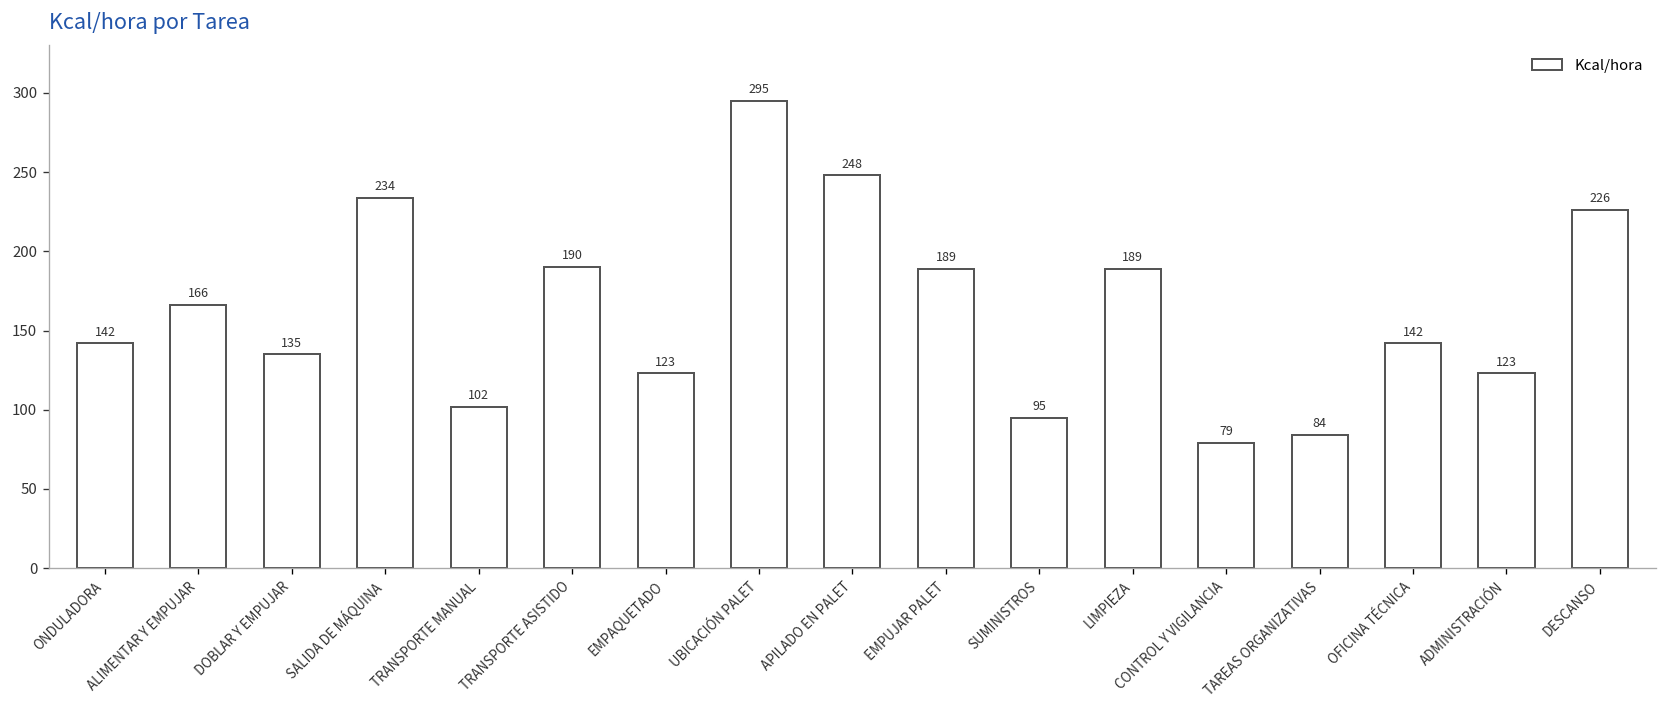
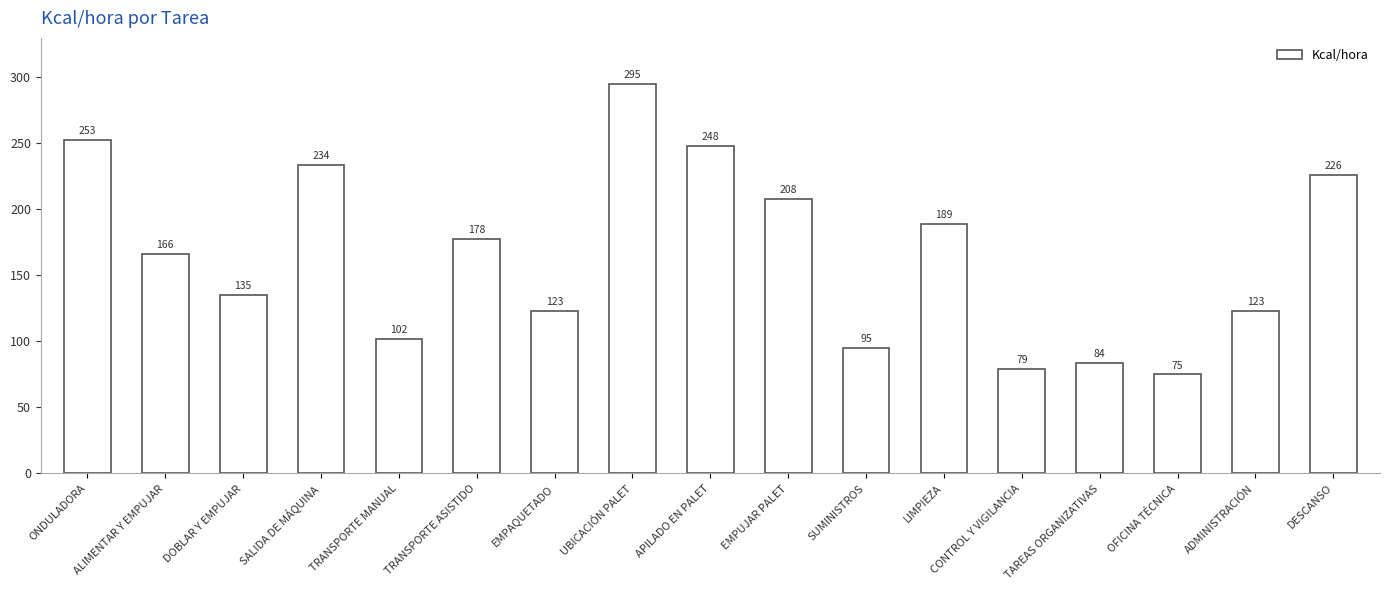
  {
-   "ONDULADORA": 142,
+   "ONDULADORA": 253,
    "ALIMENTAR Y EMPUJAR": 166,
    "DOBLAR Y EMPUJAR": 135,
    "SALIDA DE MÁQUINA": 234,
    "TRANSPORTE MANUAL": 102,
-   "TRANSPORTE ASISTIDO": 190,
+   "TRANSPORTE ASISTIDO": 178,
    "EMPAQUETADO": 123,
    "UBICACIÓN PALET": 295,
    "APILADO EN PALET": 248,
-   "EMPUJAR PALET": 189,
+   "EMPUJAR PALET": 208,
    "SUMINISTROS": 95,
    "LIMPIEZA": 189,
    "CONTROL Y VIGILANCIA": 79,
    "TAREAS ORGANIZATIVAS": 84,
-   "OFICINA TÉCNICA": 142,
+   "OFICINA TÉCNICA": 75,
    "ADMINISTRACIÓN": 123,
    "DESCANSO": 226
  }
